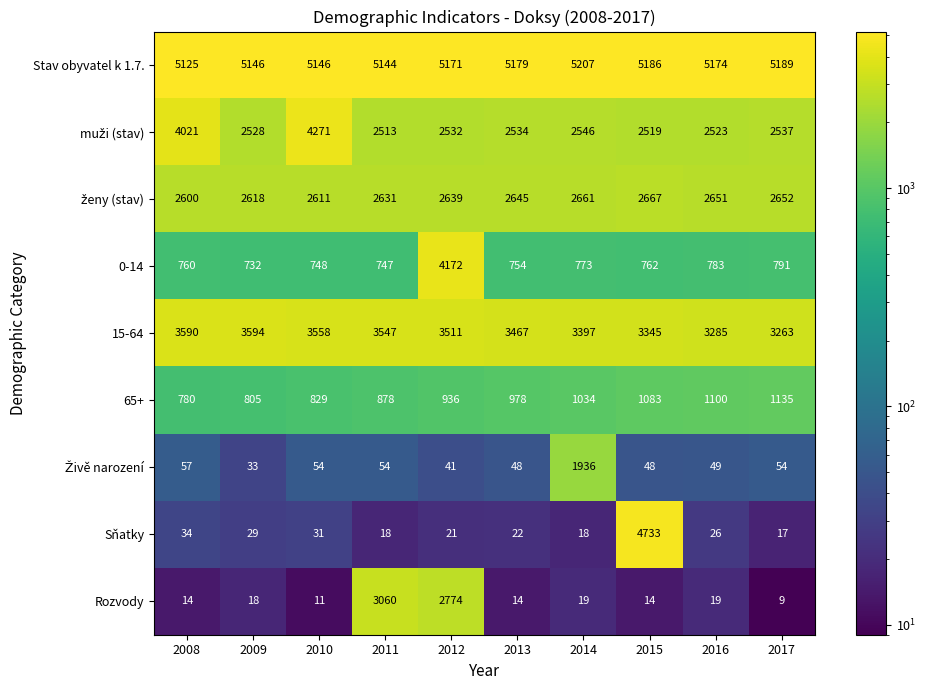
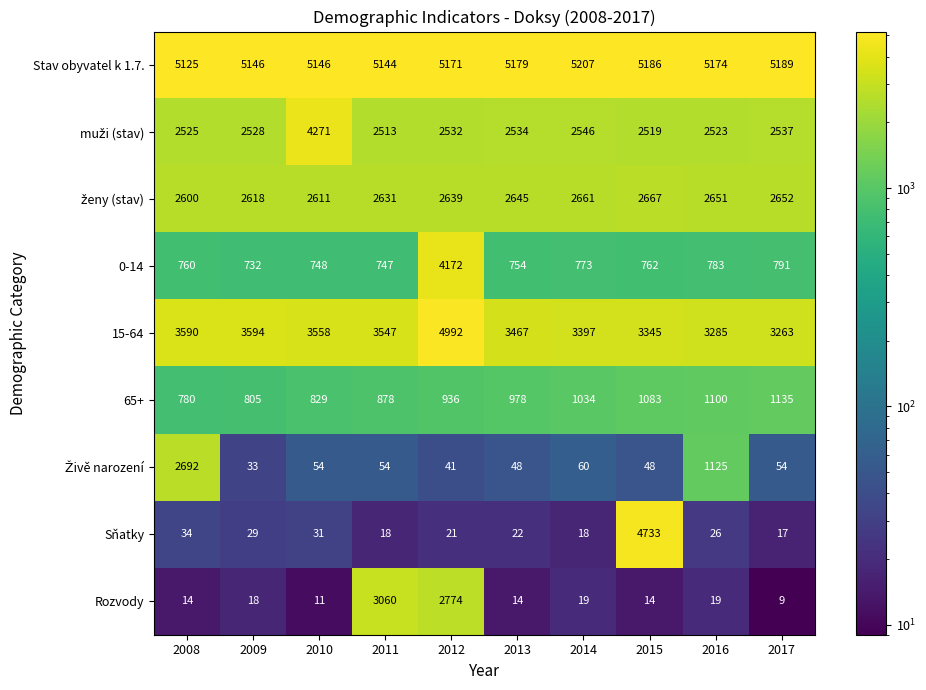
  {
    "Stav obyvatel k 1.7.": {
      "2008": 5125,
      "2009": 5146,
      "2010": 5146,
      "2011": 5144,
      "2012": 5171,
      "2013": 5179,
      "2014": 5207,
      "2015": 5186,
      "2016": 5174,
      "2017": 5189
    },
    "muži (stav)": {
-     "2008": 4021,
+     "2008": 2525,
      "2009": 2528,
      "2010": 4271,
      "2011": 2513,
      "2012": 2532,
      "2013": 2534,
      "2014": 2546,
      "2015": 2519,
      "2016": 2523,
      "2017": 2537
    },
    "ženy (stav)": {
      "2008": 2600,
      "2009": 2618,
      "2010": 2611,
      "2011": 2631,
      "2012": 2639,
      "2013": 2645,
      "2014": 2661,
      "2015": 2667,
      "2016": 2651,
      "2017": 2652
    },
    "0-14": {
      "2008": 760,
      "2009": 732,
      "2010": 748,
      "2011": 747,
      "2012": 4172,
      "2013": 754,
      "2014": 773,
      "2015": 762,
      "2016": 783,
      "2017": 791
    },
    "15-64": {
      "2008": 3590,
      "2009": 3594,
      "2010": 3558,
      "2011": 3547,
-     "2012": 3511,
+     "2012": 4992,
      "2013": 3467,
      "2014": 3397,
      "2015": 3345,
      "2016": 3285,
      "2017": 3263
    },
    "65+": {
      "2008": 780,
      "2009": 805,
      "2010": 829,
      "2011": 878,
      "2012": 936,
      "2013": 978,
      "2014": 1034,
      "2015": 1083,
      "2016": 1100,
      "2017": 1135
    },
    "Živě narození": {
-     "2008": 57,
+     "2008": 2692,
      "2009": 33,
      "2010": 54,
      "2011": 54,
      "2012": 41,
      "2013": 48,
-     "2014": 1936,
+     "2014": 60,
      "2015": 48,
-     "2016": 49,
+     "2016": 1125,
      "2017": 54
    },
    "Sňatky": {
      "2008": 34,
      "2009": 29,
      "2010": 31,
      "2011": 18,
      "2012": 21,
      "2013": 22,
      "2014": 18,
      "2015": 4733,
      "2016": 26,
      "2017": 17
    },
    "Rozvody": {
      "2008": 14,
      "2009": 18,
      "2010": 11,
      "2011": 3060,
      "2012": 2774,
      "2013": 14,
      "2014": 19,
      "2015": 14,
      "2016": 19,
      "2017": 9
    }
  }
